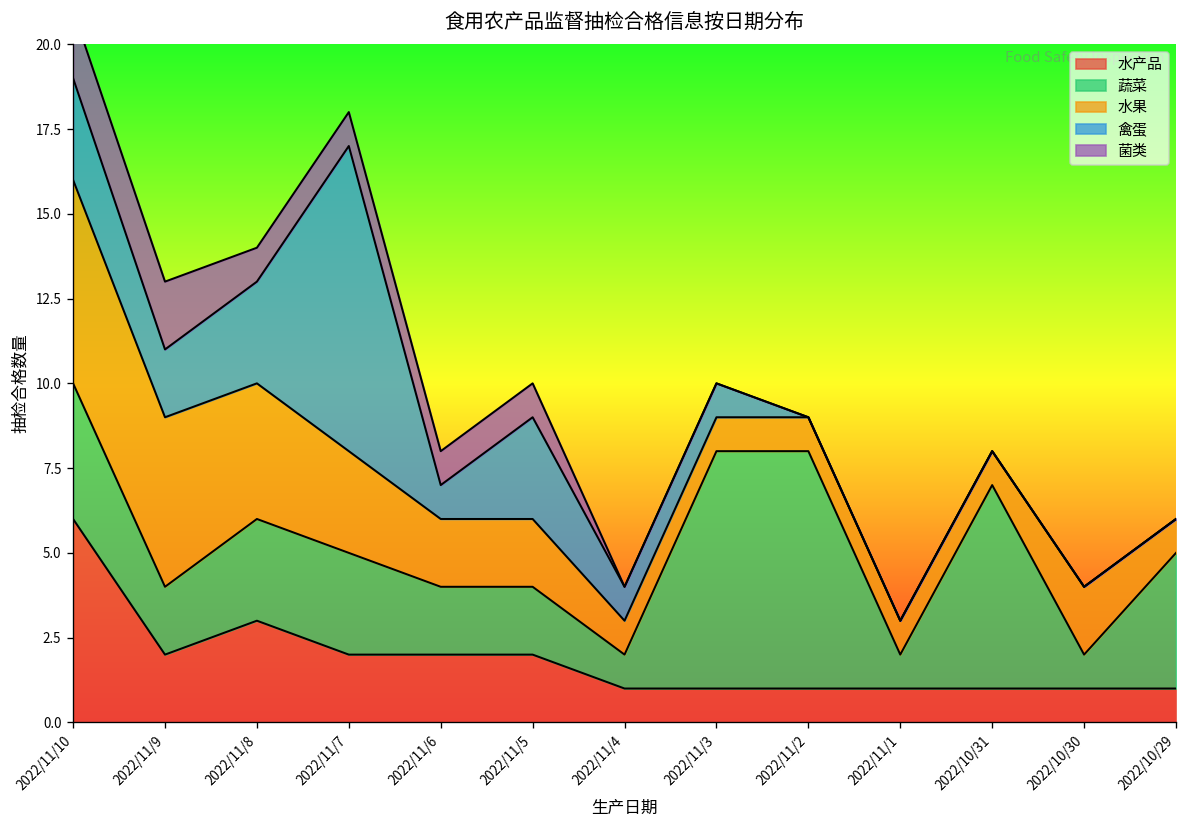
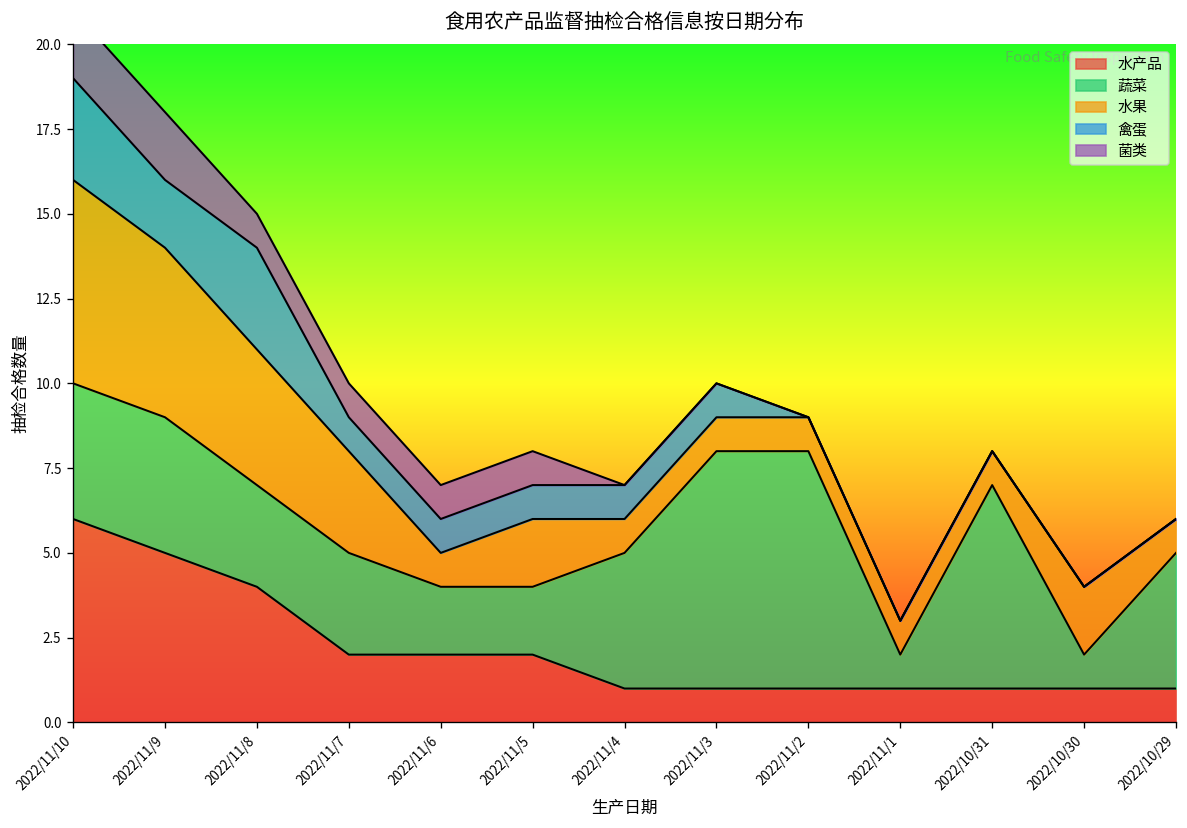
  {
    "水产品": {
      "2022/11/10": 6,
-     "2022/11/9": 2,
-     "2022/11/8": 3,
+     "2022/11/9": 5,
+     "2022/11/8": 4,
      "2022/11/7": 2,
      "2022/11/6": 2,
      "2022/11/5": 2,
      "2022/11/4": 1,
      "2022/11/3": 1,
      "2022/11/2": 1,
      "2022/11/1": 1,
      "2022/10/31": 1,
      "2022/10/30": 1,
      "2022/10/29": 1
    },
    "蔬菜": {
      "2022/11/10": 4,
-     "2022/11/9": 2,
+     "2022/11/9": 4,
      "2022/11/8": 3,
      "2022/11/7": 3,
      "2022/11/6": 2,
      "2022/11/5": 2,
-     "2022/11/4": 1,
+     "2022/11/4": 4,
      "2022/11/3": 7,
      "2022/11/2": 7,
      "2022/11/1": 1,
      "2022/10/31": 6,
      "2022/10/30": 1,
      "2022/10/29": 4
    },
    "水果": {
      "2022/11/10": 6,
      "2022/11/9": 5,
      "2022/11/8": 4,
      "2022/11/7": 3,
-     "2022/11/6": 2,
+     "2022/11/6": 1,
      "2022/11/5": 2,
      "2022/11/4": 1,
      "2022/11/3": 1
    },
    "禽蛋": {
      "2022/11/10": 3,
      "2022/11/9": 2,
      "2022/11/8": 3,
-     "2022/11/7": 9,
+     "2022/11/7": 1,
      "2022/11/6": 1,
-     "2022/11/5": 3
+     "2022/11/5": 1
    },
    "菌类": {
      "2022/11/9": 2,
      "2022/11/8": 1,
      "2022/11/7": 1,
      "2022/11/6": 1,
      "2022/11/5": 1
    }
  }
